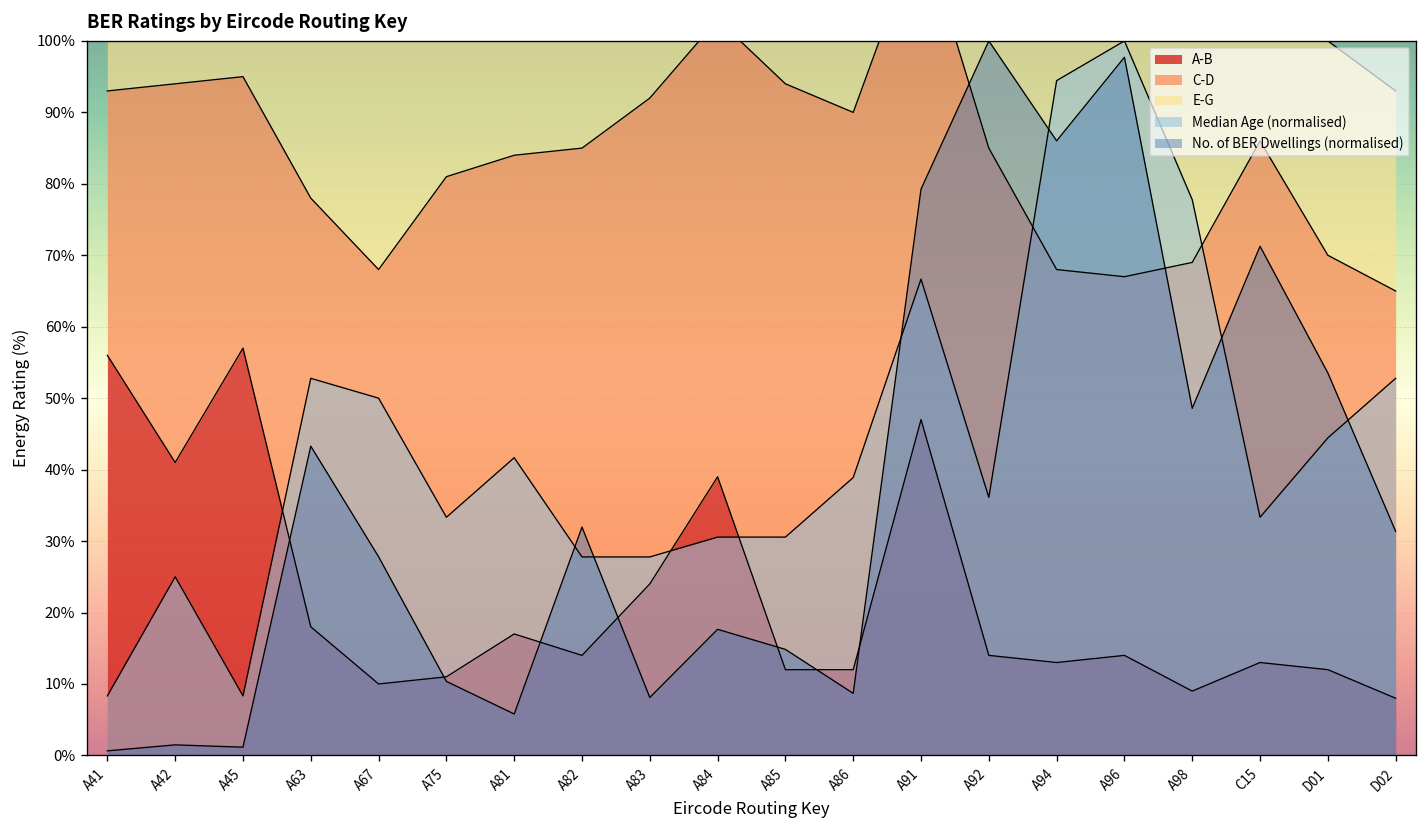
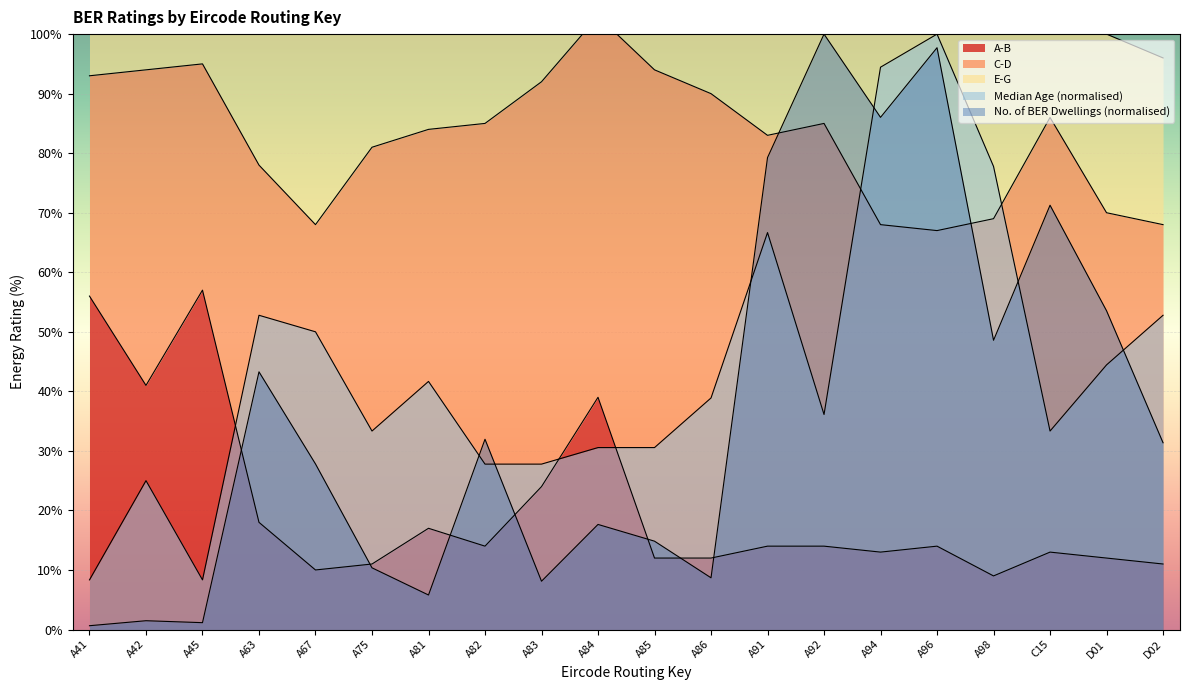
  {
    "A-B": {
      "A41": "56%",
      "A42": "41%",
      "A45": "57%",
      "A63": "18%",
      "A67": "10%",
      "A75": "11%",
      "A81": "17%",
      "A82": "14%",
      "A83": "24%",
      "A84": "39%",
      "A85": "12%",
      "A86": "12%",
-     "A91": "47%",
+     "A91": "14%",
      "A92": "14%",
      "A94": "13%",
      "A96": "14%",
      "A98": "9%",
      "C15": "13%",
      "D01": "12%",
-     "D02": "8%"
+     "D02": "11%"
    },
    "C-D": {
      "A41": "37%",
      "A42": "53%",
      "A45": "38%",
      "A63": "60%",
      "A67": "58%",
      "A75": "70%",
      "A81": "67%",
      "A82": "71%",
      "A83": "68%",
      "A85": "82%",
      "A86": "78%",
      "A92": "71%",
      "A94": "55%",
      "A96": "53%",
      "A98": "60%",
      "D01": "58%",
      "D02": "57%"
    },
    "E-G": {
      "A41": "7%",
      "A42": "6%",
      "A45": "5%",
      "A63": "22%",
      "A67": "32%",
      "A75": "19%",
      "A81": "16%",
      "A83": "8%",
      "A85": "6%",
      "A86": "10%",
      "A94": "32%",
      "A98": "31%",
      "C15": "14%",
      "D01": "30%"
    },
    "Median Age (normalised)": {
      "A41": "8%",
      "A42": "25%",
      "A45": "8%",
      "A63": "53%",
      "A67": "50%",
      "A75": "33%",
      "A81": "42%",
      "A82": "28%",
      "A83": "28%",
      "A84": "31%",
      "A85": "31%",
      "A86": "39%",
      "A91": "67%",
      "A92": "36%",
      "A94": "94%",
      "A98": "78%",
      "C15": "33%",
      "D01": "44%",
      "D02": "53%"
    },
    "No. of BER Dwellings (normalised)": {
      "A41": "1%",
      "A42": "1%",
      "A45": "1%",
      "A63": "43%",
      "A67": "28%",
      "A75": "10%",
      "A81": "6%",
      "A82": "32%",
      "A83": "8%",
      "A84": "18%",
      "A85": "15%",
      "A86": "9%",
      "A91": "79%",
      "A94": "86%",
      "A96": "98%",
      "A98": "49%",
      "C15": "71%",
      "D01": "54%",
      "D02": "31%"
    }
  }
